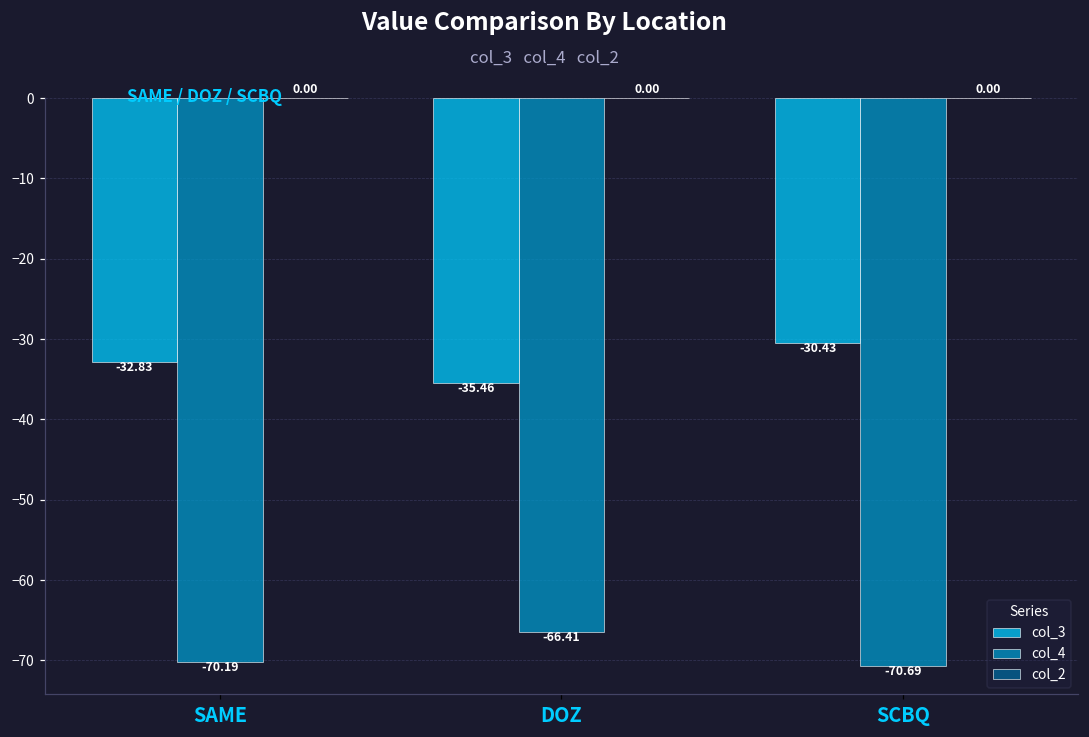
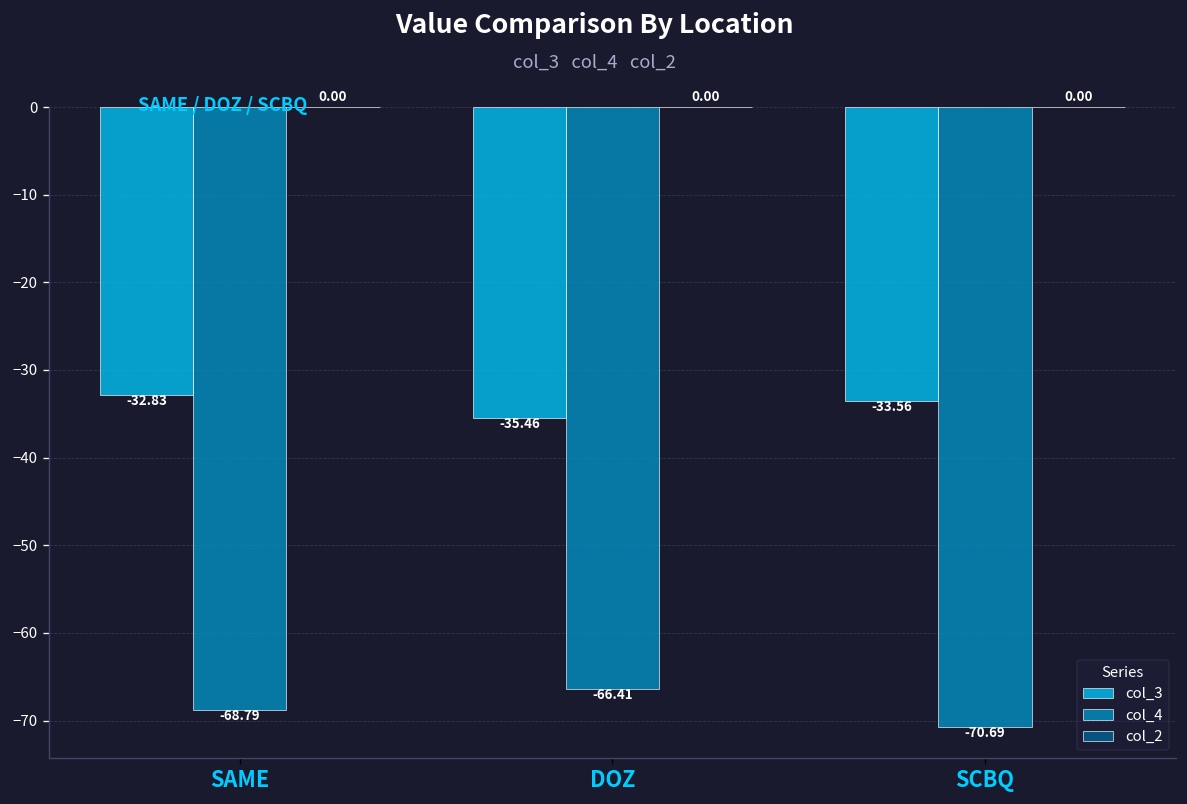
  {
    "col_3": {
      "SAME": -32.83,
      "DOZ": -35.46,
-     "SCBQ": -30.43
+     "SCBQ": -33.56
    },
    "col_4": {
-     "SAME": -70.19,
+     "SAME": -68.79,
      "DOZ": -66.41,
      "SCBQ": -70.69
    },
    "col_2": {
      "SAME": 0.00,
      "DOZ": 0.00,
      "SCBQ": 0.00
    }
  }
